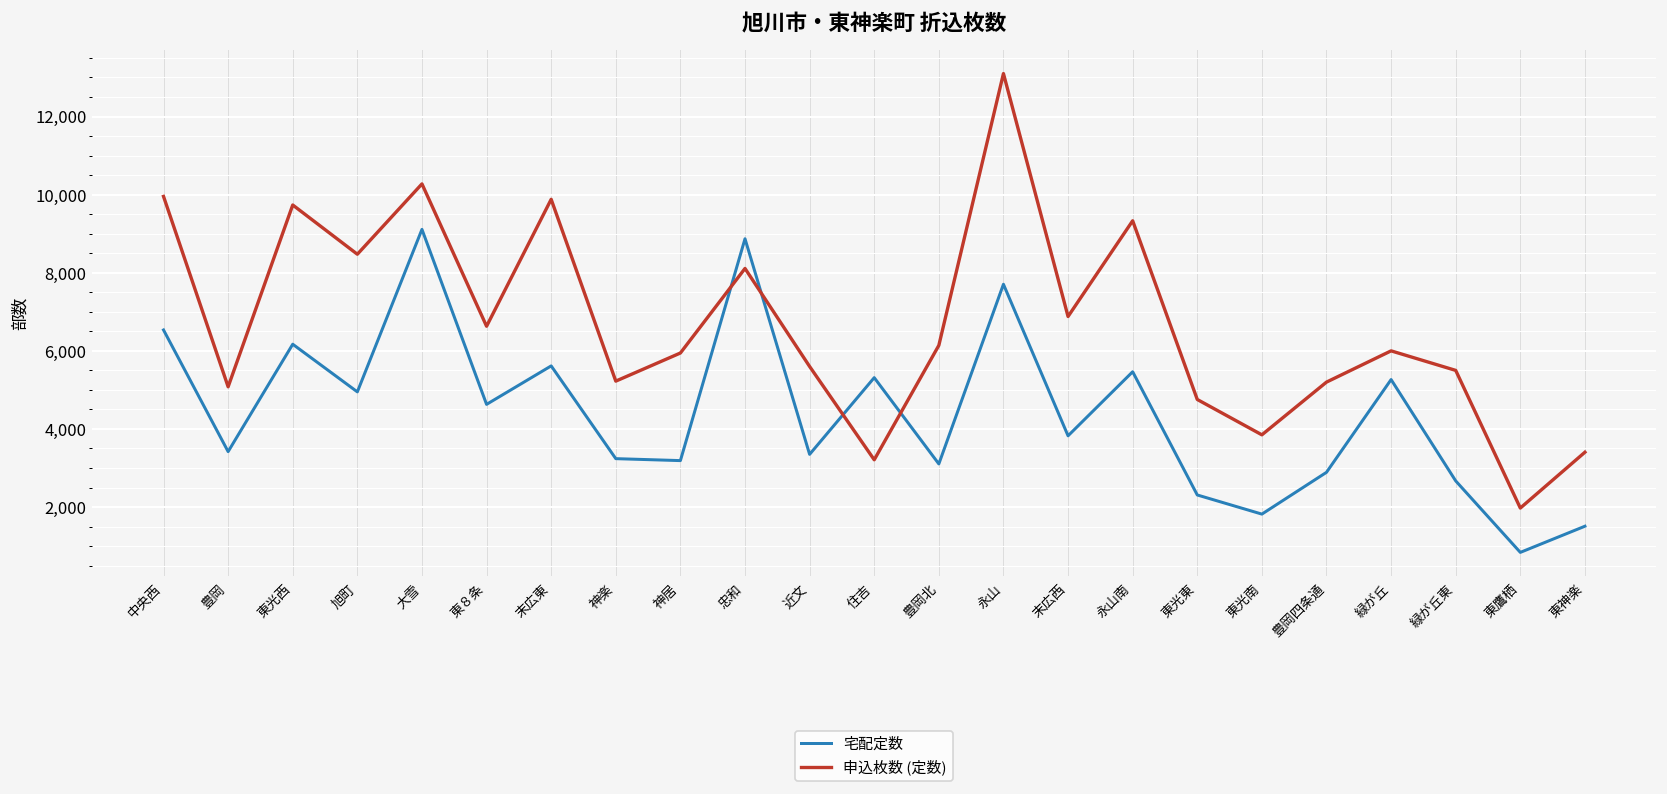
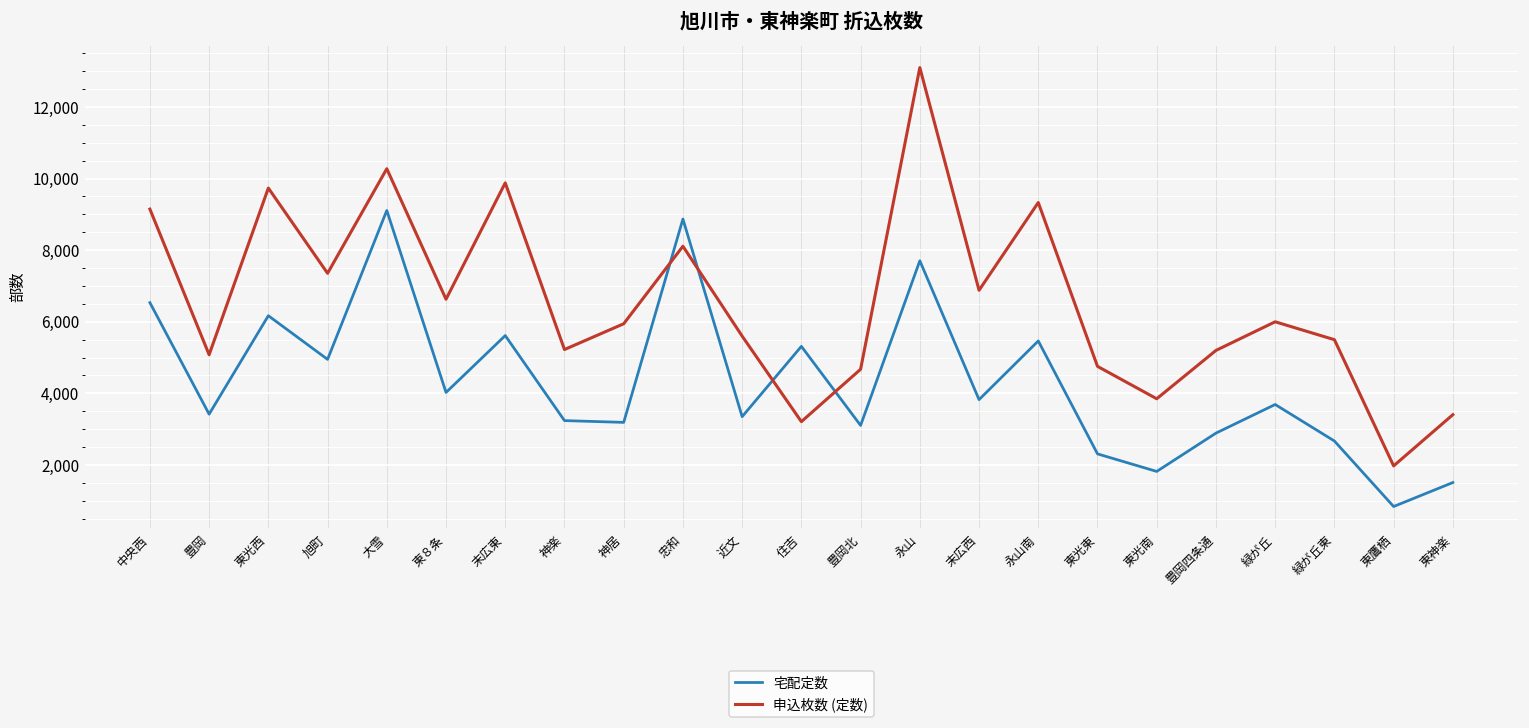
  {
    "宅配定数": {
      "中央西": "6,500",
      "豊岡": "3,400",
      "東光西": "6,200",
      "旭町": "5,000",
      "大雪": "9,100",
-     "東８条": "4,600",
+     "東８条": "4,000",
      "末広東": "5,600",
      "神楽": "3,200",
      "神居": "3,200",
      "忠和": "8,900",
      "近文": "3,400",
      "住吉": "5,300",
      "豊岡北": "3,100",
      "永山": "7,700",
      "末広西": "3,800",
      "永山南": "5,500",
      "東光東": "2,300",
      "東光南": "1,800",
      "豊岡四条通": "2,900",
-     "緑が丘": "5,300",
+     "緑が丘": "3,700",
      "緑が丘東": "2,700",
      "東鷹栖": "800",
      "東神楽": "1,500"
    },
    "申込枚数 (定数)": {
-     "中央西": "10,000",
+     "中央西": "9,100",
      "豊岡": "5,100",
      "東光西": "9,700",
-     "旭町": "8,500",
+     "旭町": "7,400",
      "大雪": "10,300",
      "東８条": "6,600",
      "末広東": "9,900",
      "神楽": "5,200",
      "神居": "5,900",
      "忠和": "8,100",
      "近文": "5,600",
      "住吉": "3,200",
-     "豊岡北": "6,100",
+     "豊岡北": "4,700",
      "永山": "13,100",
      "末広西": "6,900",
      "永山南": "9,300",
      "東光東": "4,800",
      "東光南": "3,900",
      "豊岡四条通": "5,200",
      "緑が丘": "6,000",
      "緑が丘東": "5,500",
      "東鷹栖": "2,000",
      "東神楽": "3,400"
    }
  }
